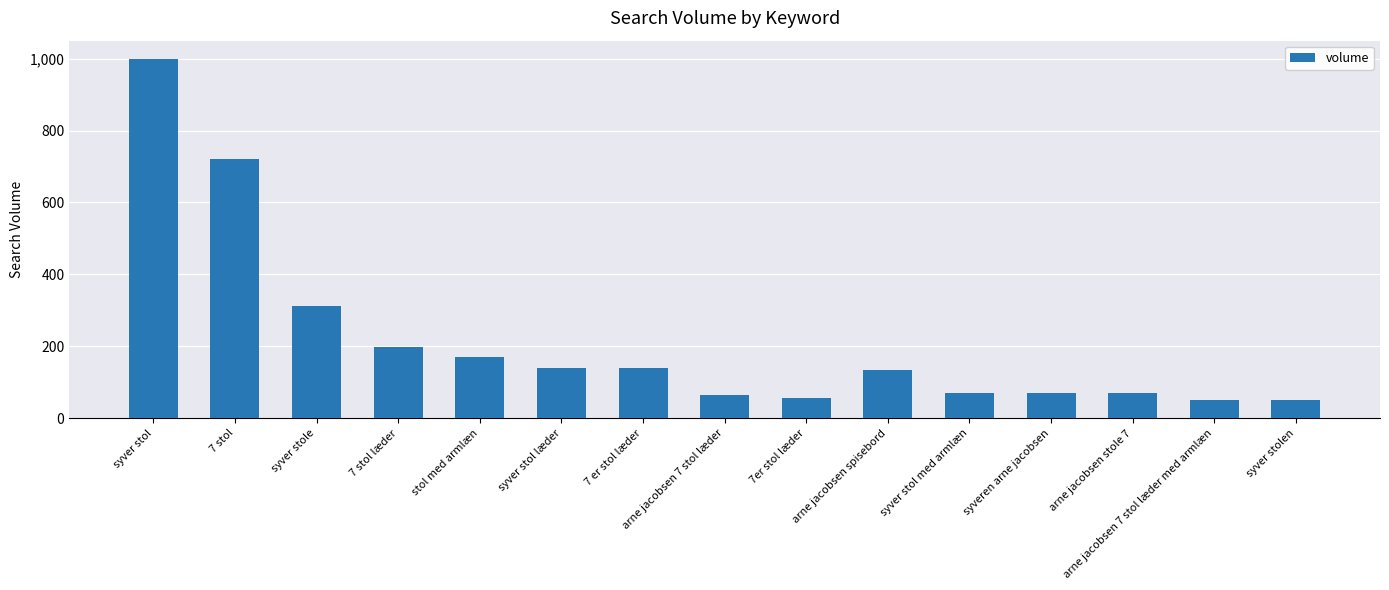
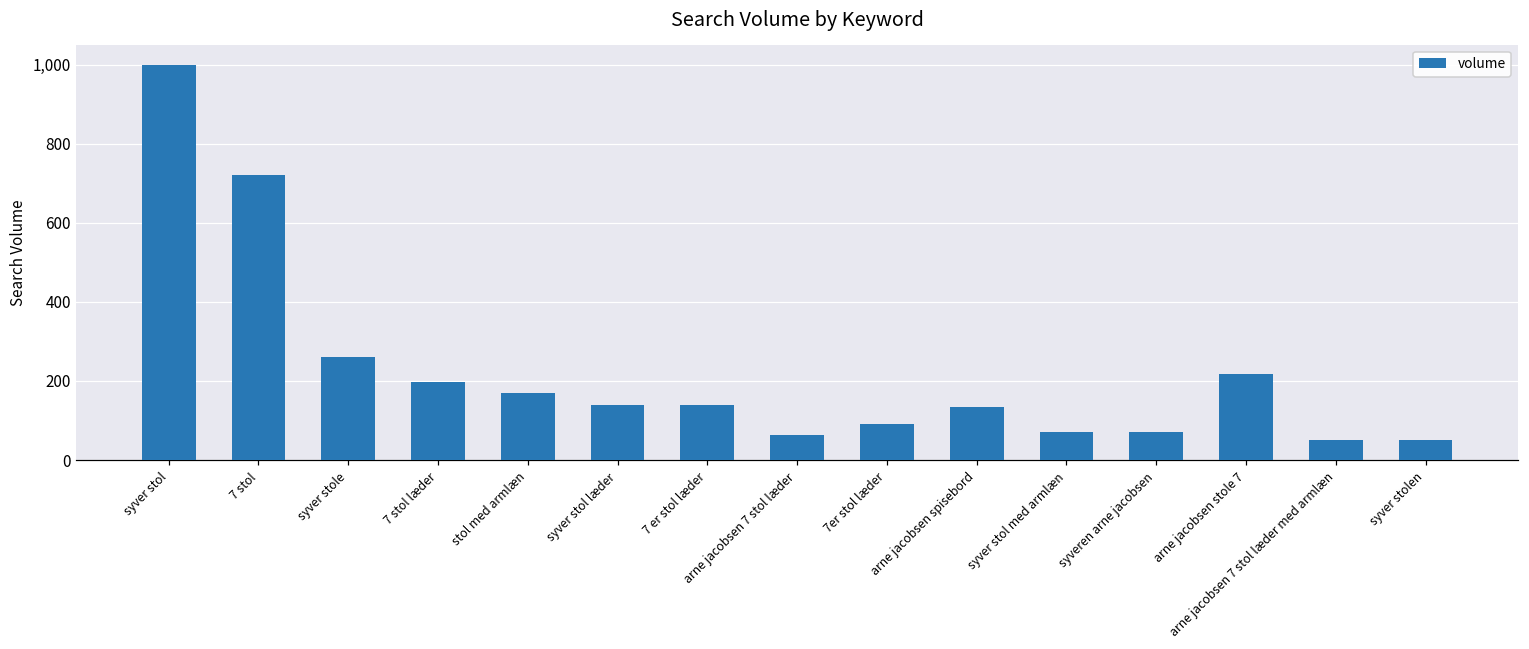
  {
    "syver stol": "1,000",
    "7 stol": "720",
-   "syver stole": "310",
+   "syver stole": "260",
    "7 stol læder": "200",
    "stol med armlæn": "170",
    "syver stol læder": "140",
    "7 er stol læder": "140",
    "arne jacobsen 7 stol læder": "60",
-   "7er stol læder": "60",
+   "7er stol læder": "90",
    "arne jacobsen spisebord": "130",
    "syver stol med armlæn": "70",
    "syveren arne jacobsen": "70",
-   "arne jacobsen stole 7": "70",
+   "arne jacobsen stole 7": "220",
    "arne jacobsen 7 stol læder med armlæn": "50",
    "syver stolen": "50"
  }
